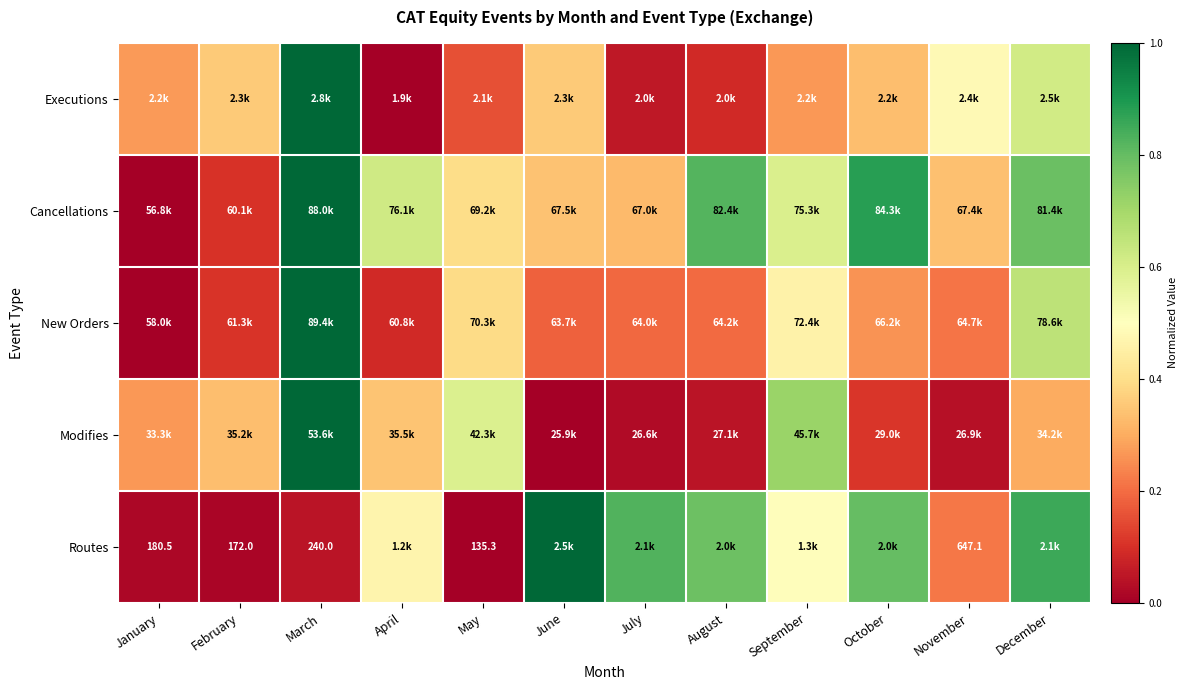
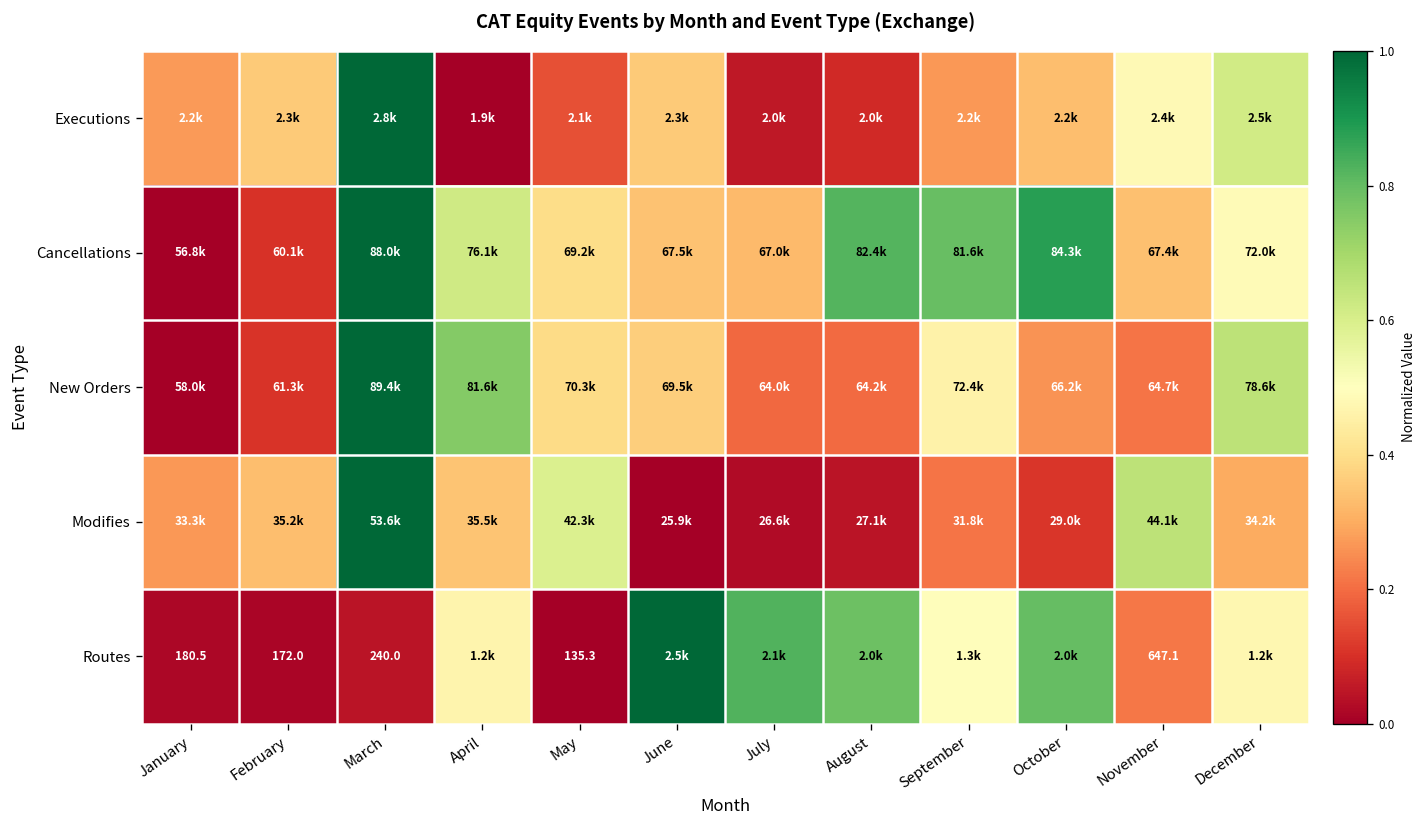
  {
    "Executions": {
      "January": "2.2k",
      "February": "2.3k",
      "March": "2.8k",
      "April": "1.9k",
      "May": "2.1k",
      "June": "2.3k",
      "July": "2.0k",
      "August": "2.0k",
      "September": "2.2k",
      "October": "2.2k",
      "November": "2.4k",
      "December": "2.5k"
    },
    "Cancellations": {
      "January": "56.8k",
      "February": "60.1k",
      "March": "88.0k",
      "April": "76.1k",
      "May": "69.2k",
      "June": "67.5k",
      "July": "67.0k",
      "August": "82.4k",
-     "September": "75.3k",
+     "September": "81.6k",
      "October": "84.3k",
      "November": "67.4k",
-     "December": "81.4k"
+     "December": "72.0k"
    },
    "New Orders": {
      "January": "58.0k",
      "February": "61.3k",
      "March": "89.4k",
-     "April": "60.8k",
+     "April": "81.6k",
      "May": "70.3k",
-     "June": "63.7k",
+     "June": "69.5k",
      "July": "64.0k",
      "August": "64.2k",
      "September": "72.4k",
      "October": "66.2k",
      "November": "64.7k",
      "December": "78.6k"
    },
    "Modifies": {
      "January": "33.3k",
      "February": "35.2k",
      "March": "53.6k",
      "April": "35.5k",
      "May": "42.3k",
      "June": "25.9k",
      "July": "26.6k",
      "August": "27.1k",
-     "September": "45.7k",
+     "September": "31.8k",
      "October": "29.0k",
-     "November": "26.9k",
+     "November": "44.1k",
      "December": "34.2k"
    },
    "Routes": {
      "January": "180.5",
      "February": "172.0",
      "March": "240.0",
      "April": "1.2k",
      "May": "135.3",
      "June": "2.5k",
      "July": "2.1k",
      "August": "2.0k",
      "September": "1.3k",
      "October": "2.0k",
      "November": "647.1",
-     "December": "2.1k"
+     "December": "1.2k"
    }
  }
